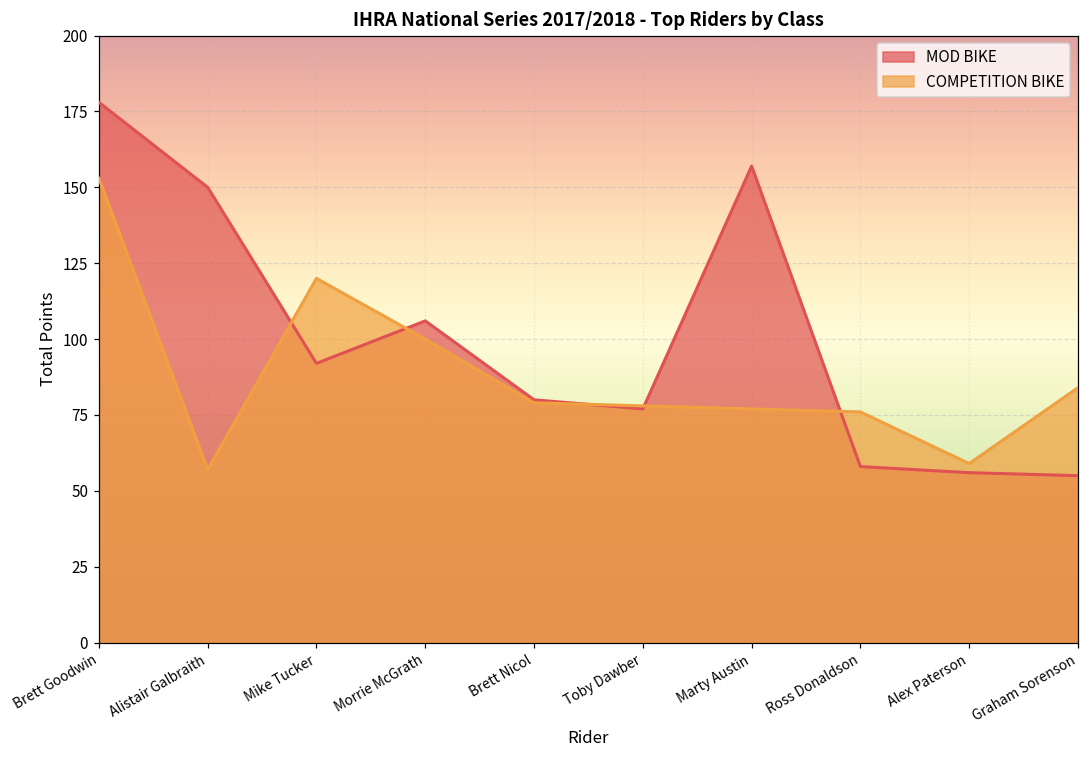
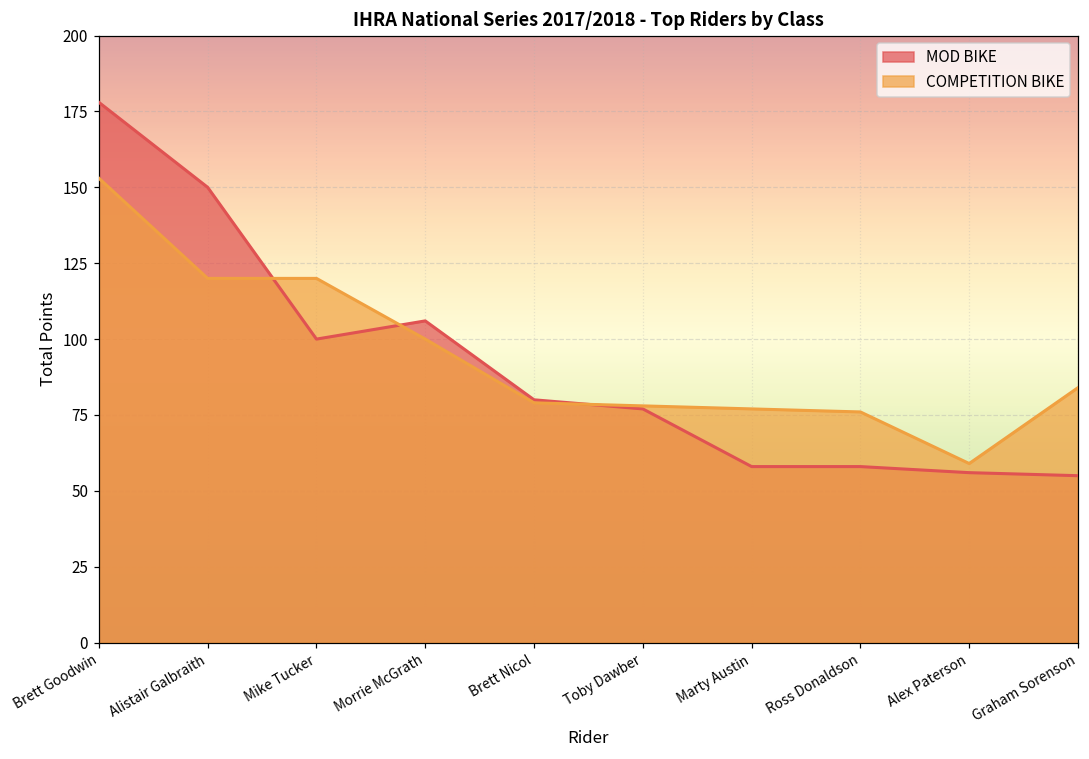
  {
    "MOD BIKE": {
      "Brett Goodwin": 178,
      "Alistair Galbraith": 150,
-     "Mike Tucker": 92,
+     "Mike Tucker": 100,
      "Morrie McGrath": 106,
      "Brett Nicol": 80,
      "Toby Dawber": 77,
-     "Marty Austin": 157,
+     "Marty Austin": 58,
      "Ross Donaldson": 58,
      "Alex Paterson": 56,
      "Graham Sorenson": 55
    },
    "COMPETITION BIKE": {
      "Brett Goodwin": 153,
-     "Alistair Galbraith": 57,
+     "Alistair Galbraith": 120,
      "Mike Tucker": 120,
      "Morrie McGrath": 100,
      "Brett Nicol": 79,
      "Toby Dawber": 78,
      "Marty Austin": 77,
      "Ross Donaldson": 76,
      "Alex Paterson": 59,
      "Graham Sorenson": 84
    }
  }
